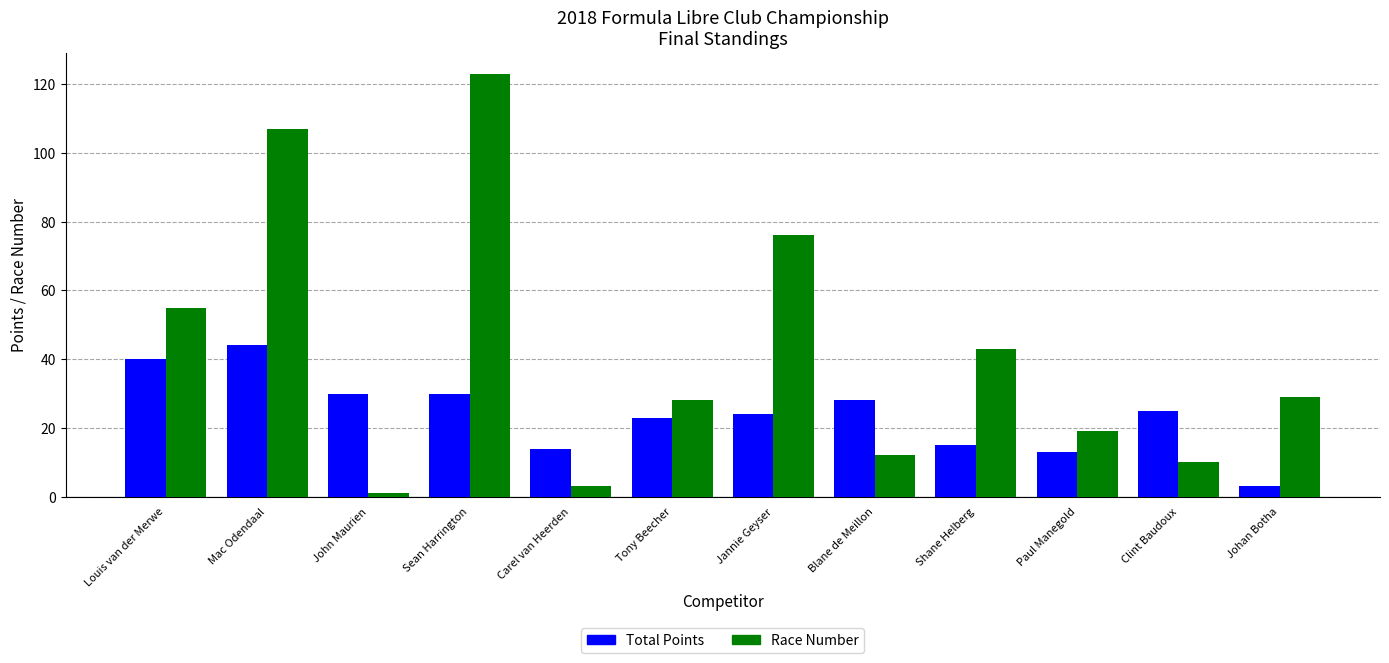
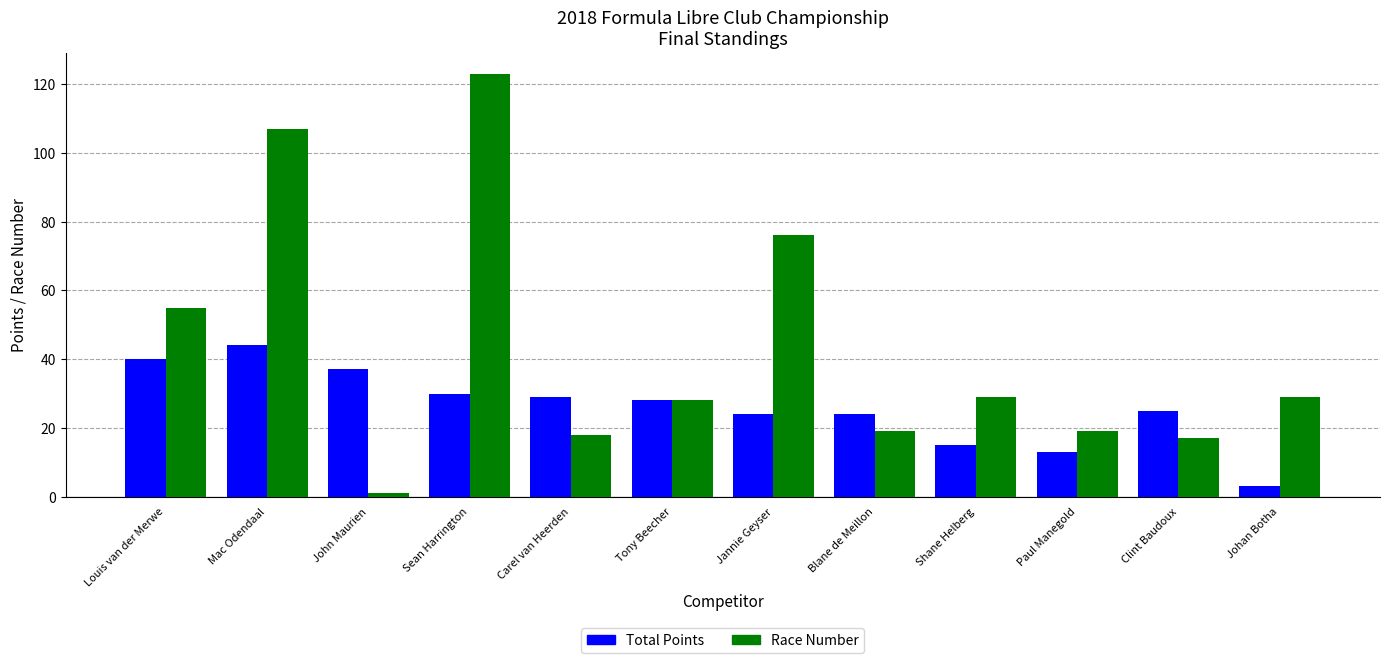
  {
    "Total Points": {
      "Louis van der Merwe": 40,
      "Mac Odendaal": 44,
-     "John Maurien": 30,
+     "John Maurien": 37,
      "Sean Harrington": 30,
-     "Carel van Heerden": 14,
-     "Tony Beecher": 23,
+     "Carel van Heerden": 29,
+     "Tony Beecher": 28,
      "Jannie Geyser": 24,
-     "Blane de Meillon": 28,
+     "Blane de Meillon": 24,
      "Shane Helberg": 15,
      "Paul Manegold": 13,
      "Clint Baudoux": 25,
      "Johan Botha": 3
    },
    "Race Number": {
      "Louis van der Merwe": 55,
      "Mac Odendaal": 107,
      "John Maurien": 1,
      "Sean Harrington": 123,
-     "Carel van Heerden": 3,
+     "Carel van Heerden": 18,
      "Tony Beecher": 28,
      "Jannie Geyser": 76,
-     "Blane de Meillon": 12,
-     "Shane Helberg": 43,
+     "Blane de Meillon": 19,
+     "Shane Helberg": 29,
      "Paul Manegold": 19,
-     "Clint Baudoux": 10,
+     "Clint Baudoux": 17,
      "Johan Botha": 29
    }
  }
